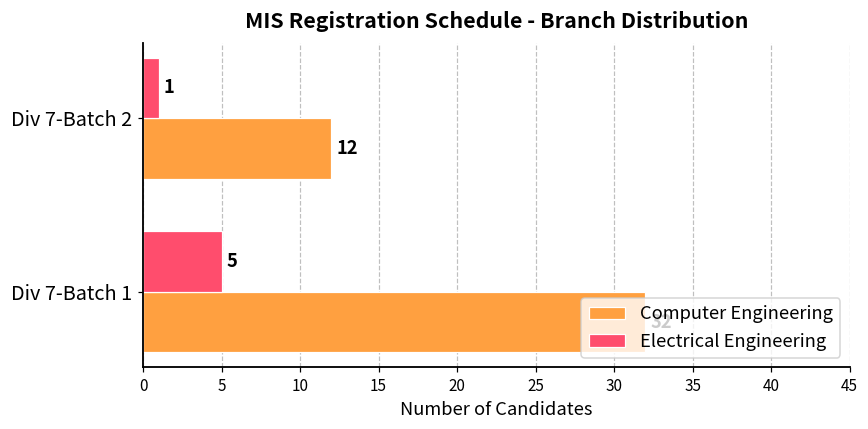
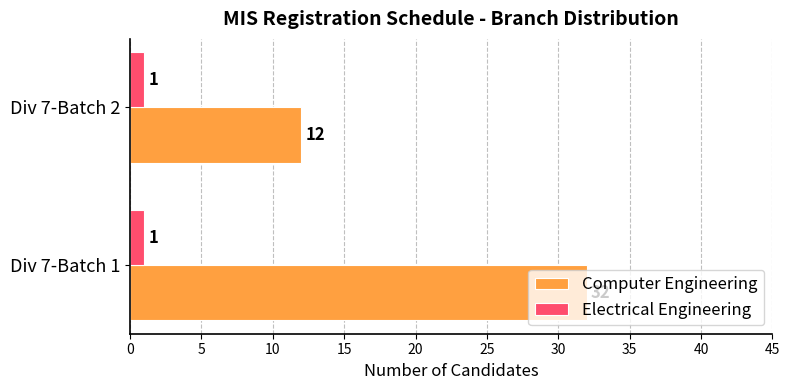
  {
    "Computer Engineering": {
      "Div 7-Batch 2": 12
    },
    "Electrical Engineering": {
      "Div 7-Batch 2": 1,
-     "Div 7-Batch 1": 5
+     "Div 7-Batch 1": 1
    }
  }
